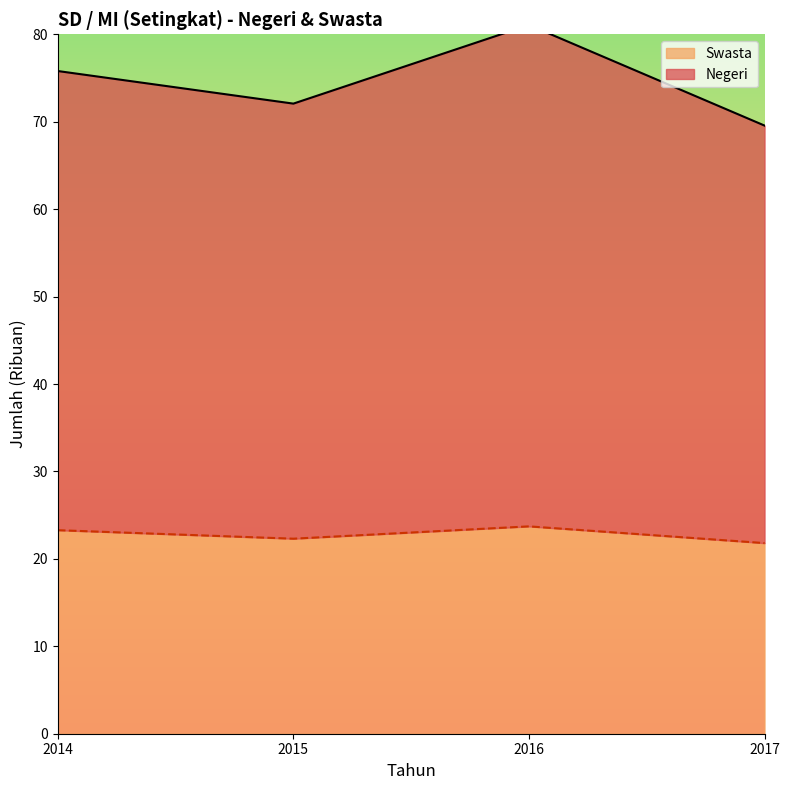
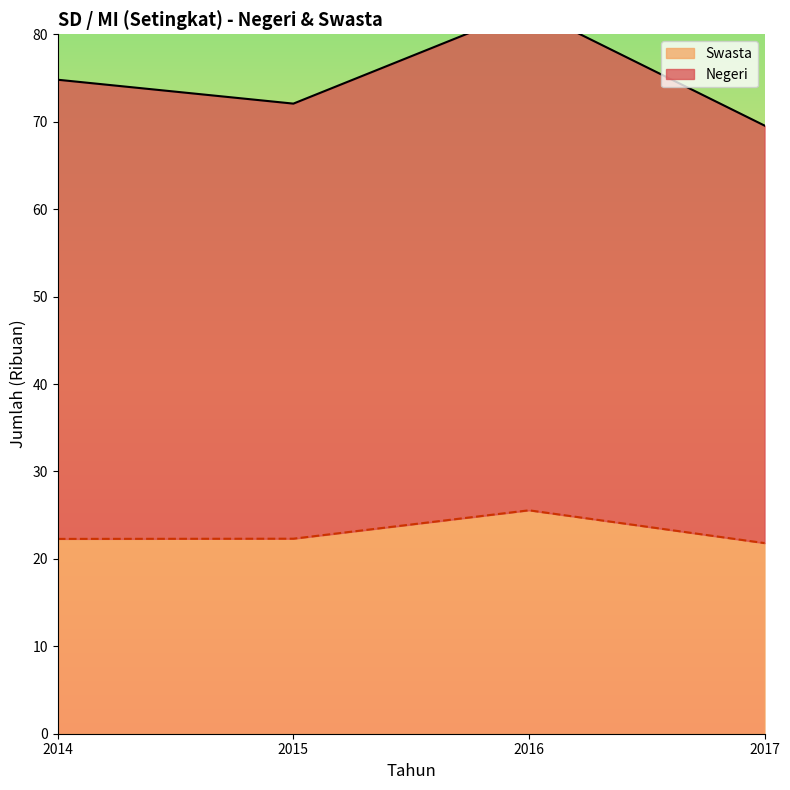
  {
    "Swasta": {
-     "2014": 23,
+     "2014": 22,
      "2015": 22,
-     "2016": 24,
+     "2016": 26,
      "2017": 22
    },
    "Negeri": {
      "2014": 53,
      "2015": 50,
      "2017": 48
    }
  }
